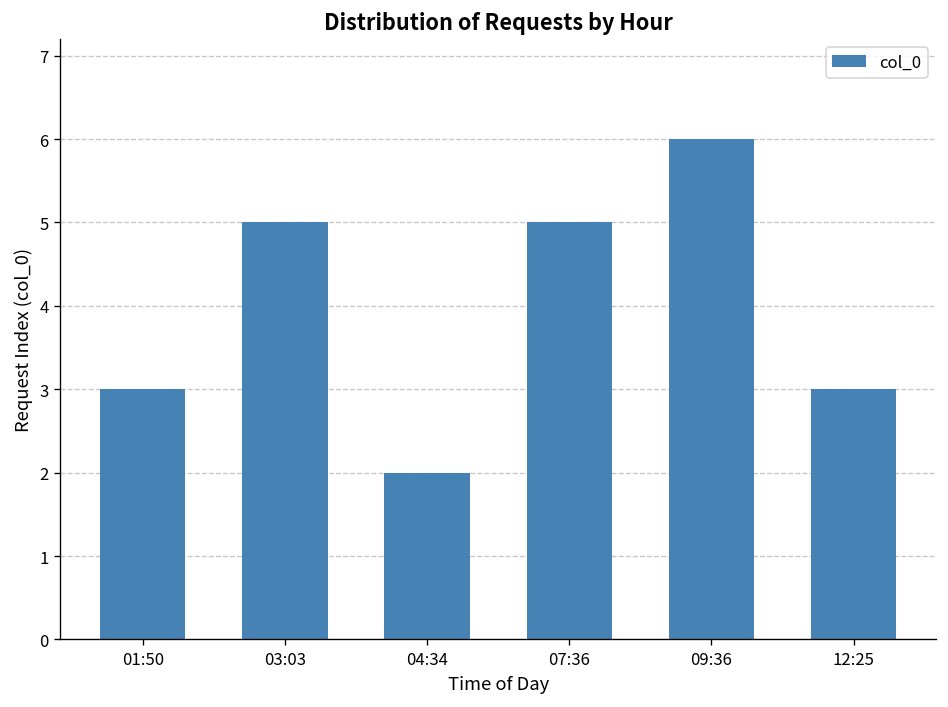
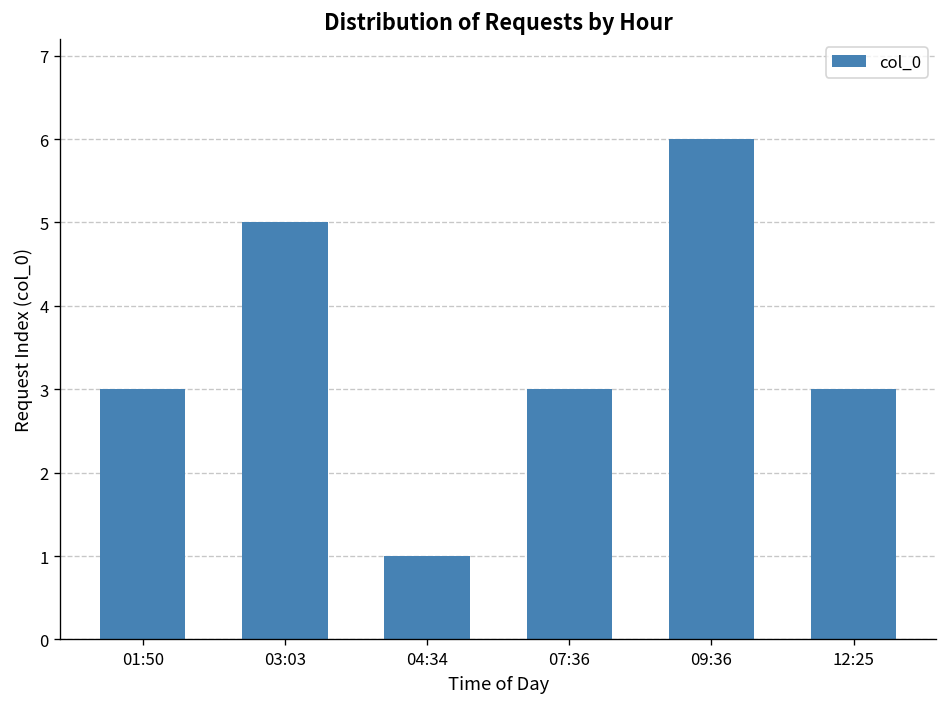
  {
    "01:50": 3,
    "03:03": 5,
-   "04:34": 2,
-   "07:36": 5,
+   "04:34": 1,
+   "07:36": 3,
    "09:36": 6,
    "12:25": 3
  }
